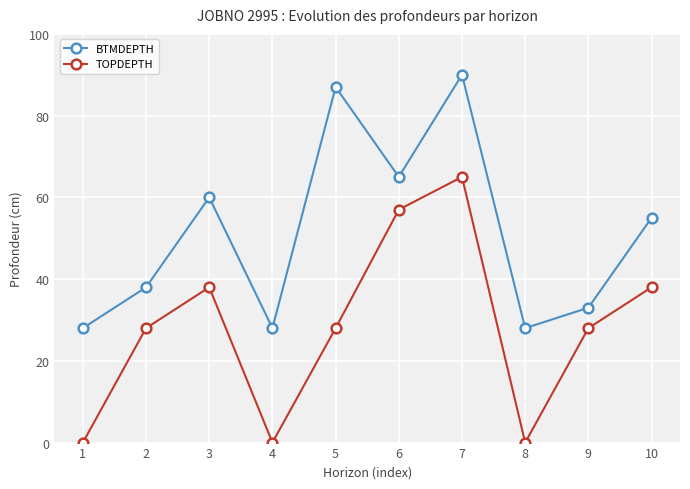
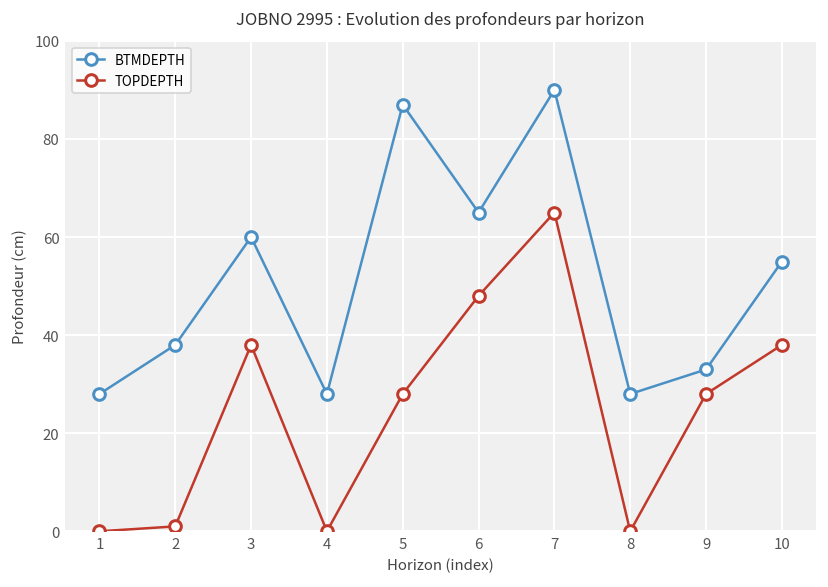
  {
    "BTMDEPTH": {
      "1": 28,
      "2": 38,
      "3": 60,
      "4": 28,
      "5": 87,
      "6": 65,
      "7": 90,
      "8": 28,
      "9": 33,
      "10": 55
    },
    "TOPDEPTH": {
      "1": 0,
-     "2": 28,
+     "2": 1,
      "3": 38,
      "4": 0,
      "5": 28,
-     "6": 57,
+     "6": 48,
      "7": 65,
      "8": 0,
      "9": 28,
      "10": 38
    }
  }
